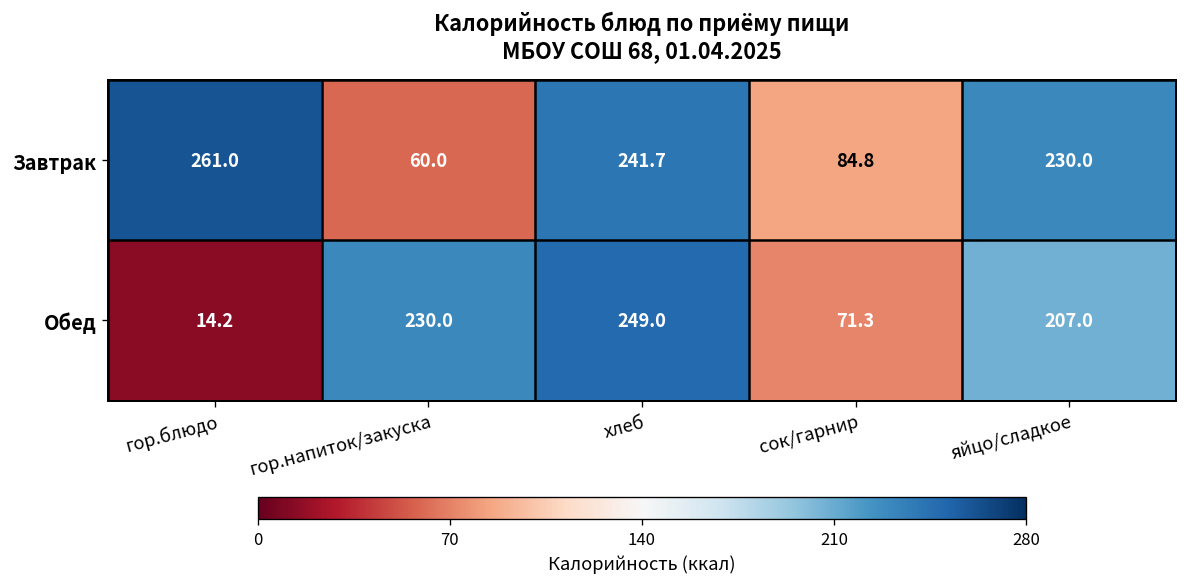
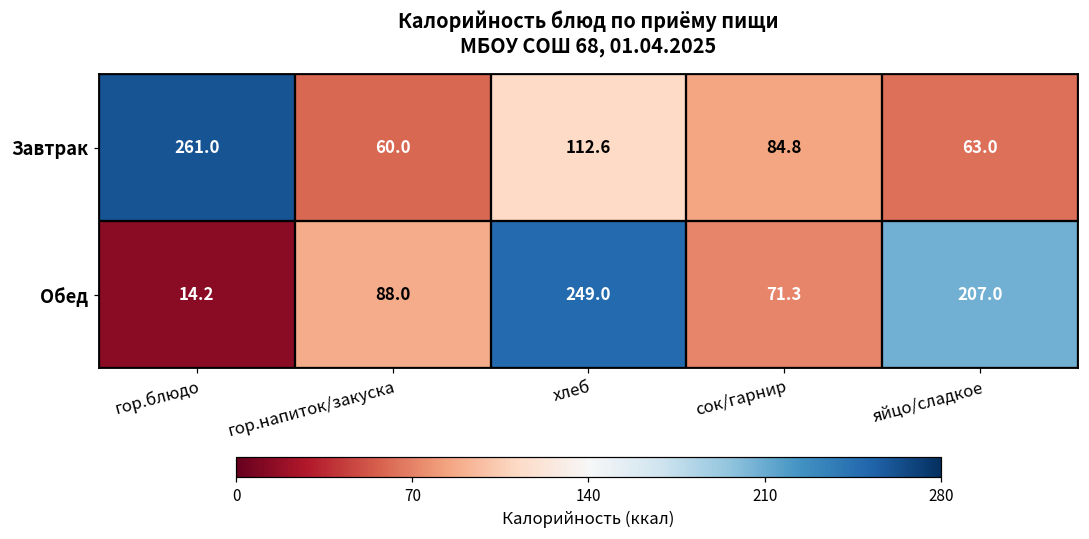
  {
    "Завтрак": {
      "гор.блюдо": 261.0,
      "гор.напиток/закуска": 60.0,
-     "хлеб": 241.7,
+     "хлеб": 112.6,
      "сок/гарнир": 84.8,
-     "яйцо/сладкое": 230.0
+     "яйцо/сладкое": 63.0
    },
    "Обед": {
      "гор.блюдо": 14.2,
-     "гор.напиток/закуска": 230.0,
+     "гор.напиток/закуска": 88.0,
      "хлеб": 249.0,
      "сок/гарнир": 71.3,
      "яйцо/сладкое": 207.0
    }
  }
